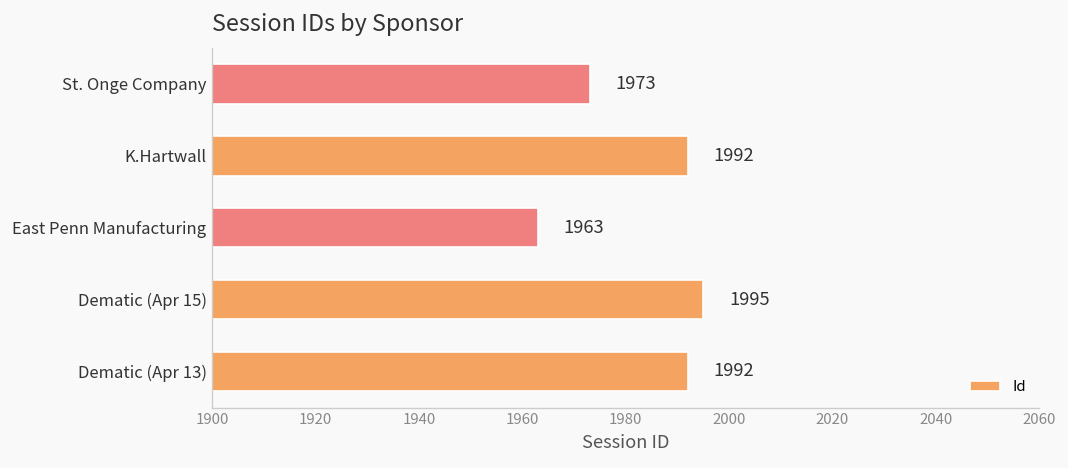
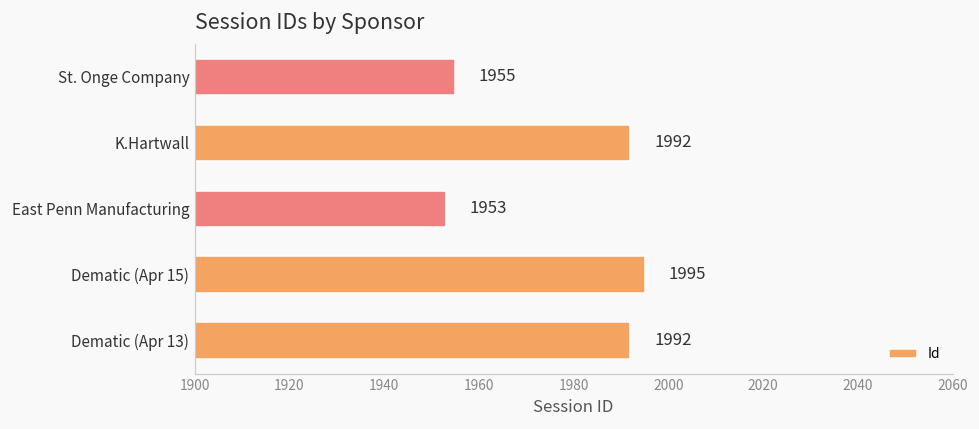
  {
-   "St. Onge Company": 1973,
+   "St. Onge Company": 1955,
    "K.Hartwall": 1992,
-   "East Penn Manufacturing": 1963,
+   "East Penn Manufacturing": 1953,
    "Dematic (Apr 15)": 1995,
    "Dematic (Apr 13)": 1992
  }
